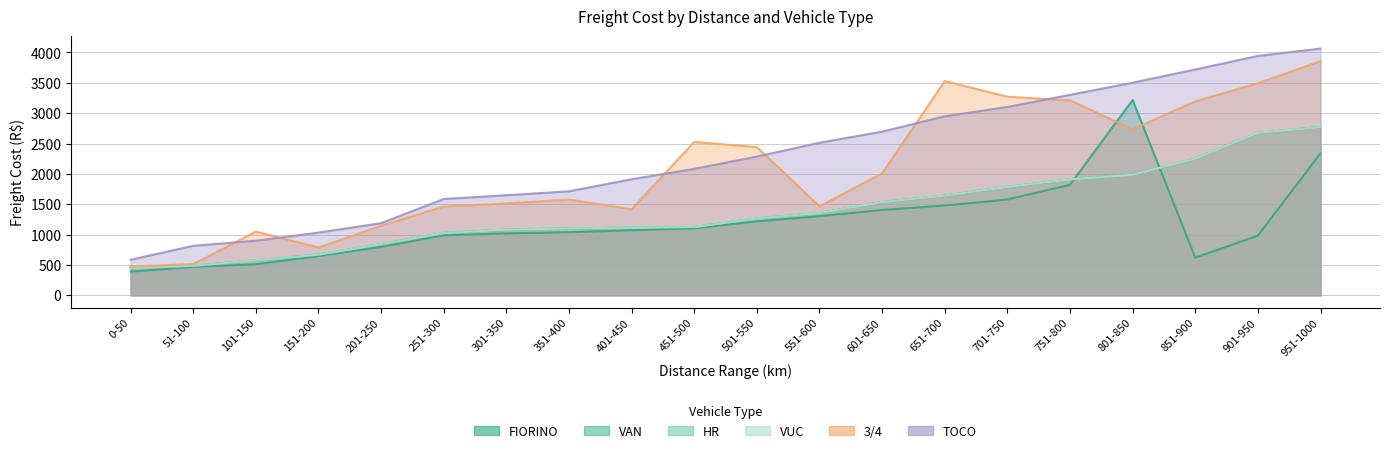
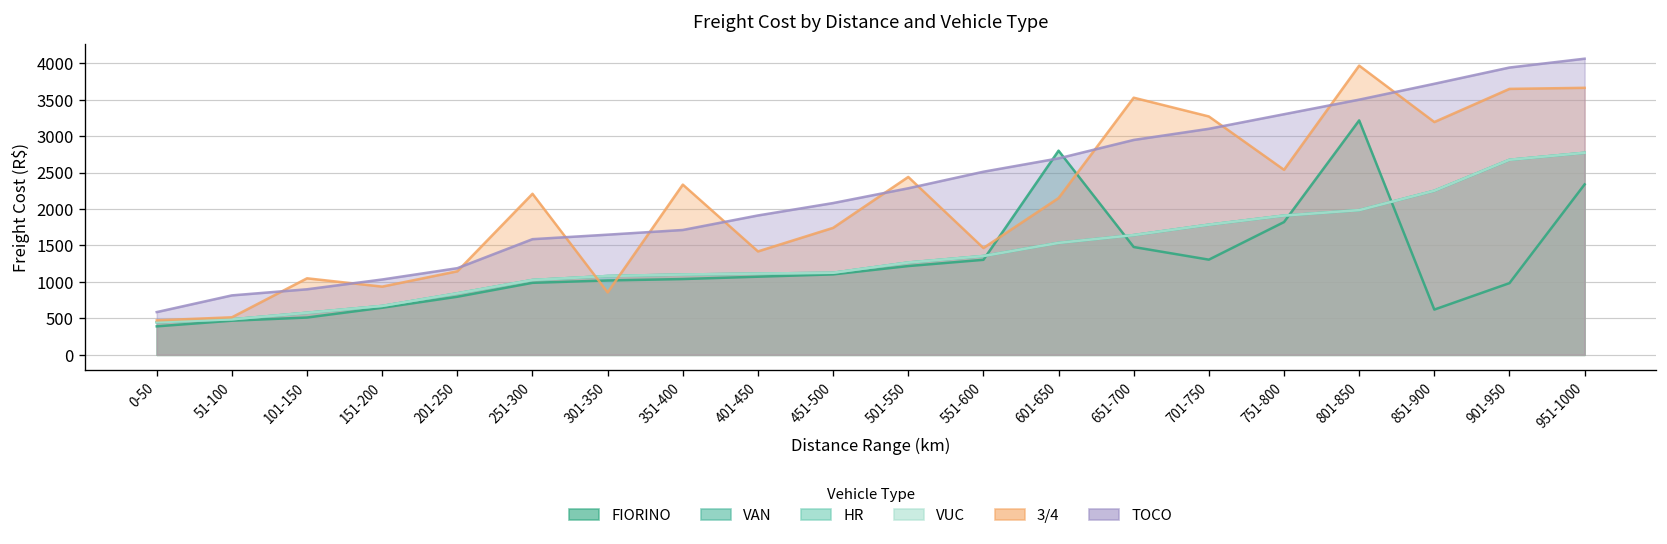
  {
    "FIORINO": {
      "0-50": 400,
      "101-150": 500,
      "201-250": 800,
      "301-350": 1000,
      "351-400": 1000,
      "401-450": 1100,
      "501-550": 1200,
      "551-600": 1300,
-     "601-650": 1400,
+     "601-650": 2800,
      "651-700": 1500,
-     "701-750": 1600,
+     "701-750": 1300,
      "751-800": 1800,
      "801-850": 3200,
      "851-900": 600,
      "901-950": 1000,
      "951-1000": 2300
    },
    "3/4": {
      "101-150": 1000,
-     "151-200": 800,
+     "151-200": 900,
      "201-250": 1100,
-     "251-300": 1500,
-     "301-350": 1500,
-     "351-400": 1600,
+     "251-300": 2200,
+     "301-350": 900,
+     "351-400": 2300,
      "401-450": 1400,
-     "451-500": 2500,
+     "451-500": 1700,
      "501-550": 2400,
      "551-600": 1500,
-     "601-650": 2000,
+     "601-650": 2200,
      "651-700": 3500,
      "701-750": 3300,
-     "751-800": 3200,
-     "801-850": 2700,
+     "751-800": 2500,
+     "801-850": 4000,
      "851-900": 3200,
-     "901-950": 3500,
-     "951-1000": 3900
+     "901-950": 3600,
+     "951-1000": 3700
    }
  }
